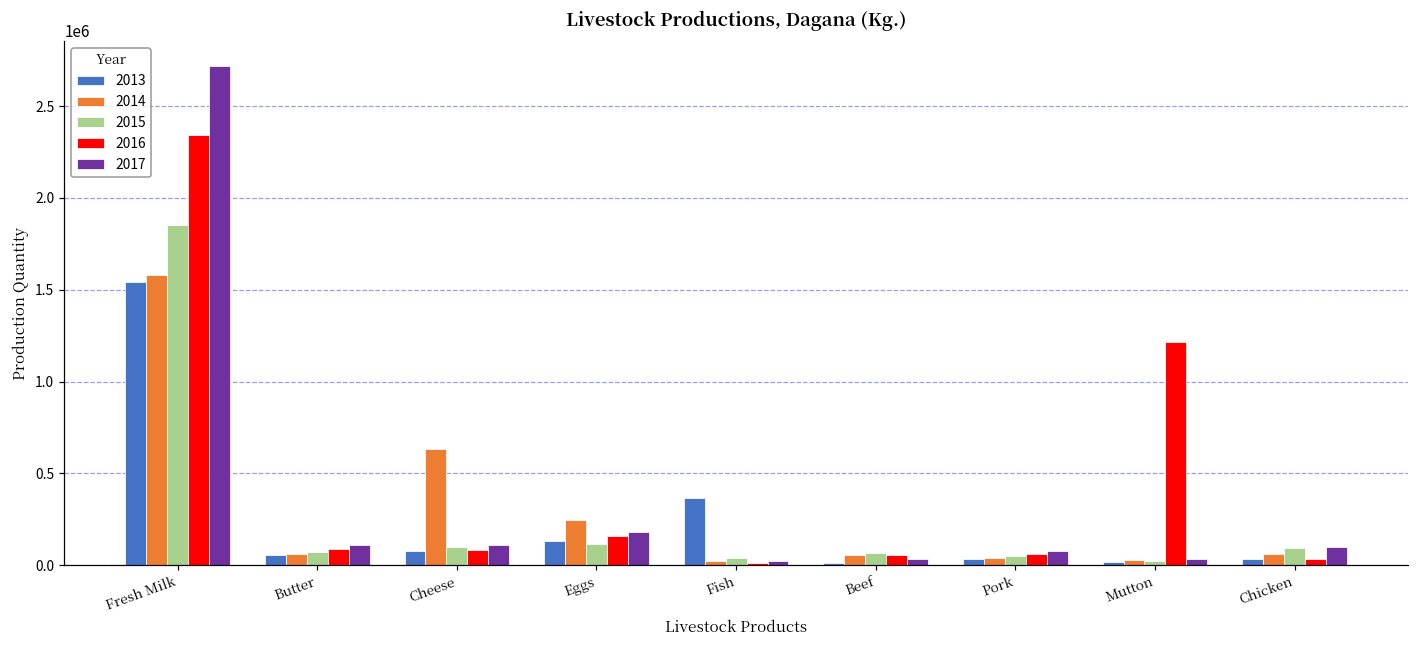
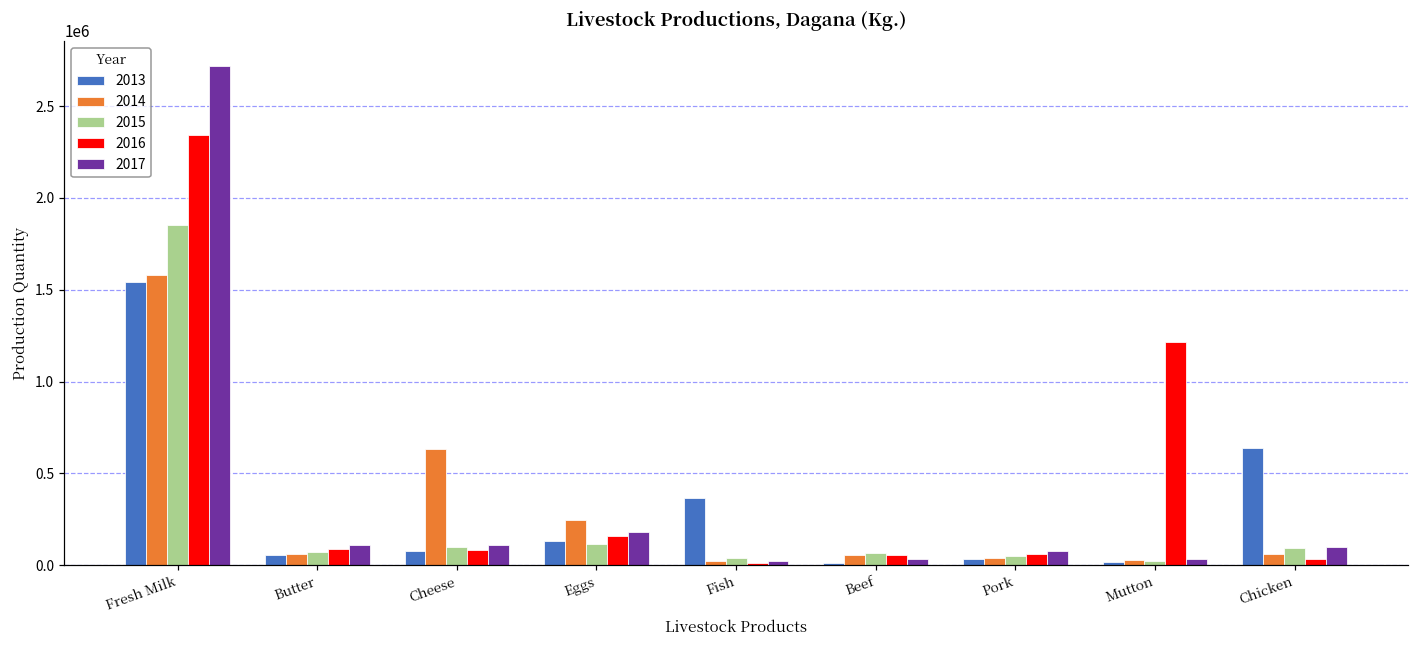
  {
    "2013": {
      "Fresh Milk": 1540000,
      "Butter": 60000,
      "Cheese": 80000,
      "Eggs": 130000,
      "Fish": 360000,
      "Pork": 30000,
      "Mutton": 20000,
-     "Chicken": 30000
+     "Chicken": 640000
    },
    "2014": {
      "Fresh Milk": 1580000,
      "Butter": 60000,
      "Cheese": 630000,
      "Eggs": 250000,
      "Fish": 20000,
      "Beef": 50000,
      "Pork": 40000,
      "Mutton": 30000,
      "Chicken": 60000
    },
    "2015": {
      "Fresh Milk": 1860000,
      "Butter": 70000,
      "Cheese": 100000,
      "Eggs": 120000,
      "Fish": 40000,
      "Beef": 70000,
      "Pork": 50000,
      "Mutton": 20000,
      "Chicken": 90000
    },
    "2016": {
      "Fresh Milk": 2340000,
      "Butter": 90000,
      "Cheese": 80000,
      "Eggs": 160000,
      "Beef": 50000,
      "Pork": 60000,
      "Mutton": 1220000,
      "Chicken": 30000
    },
    "2017": {
      "Fresh Milk": 2720000,
      "Butter": 110000,
      "Cheese": 110000,
      "Eggs": 180000,
      "Fish": 20000,
      "Beef": 30000,
      "Pork": 80000,
      "Mutton": 40000,
      "Chicken": 100000
    }
  }
